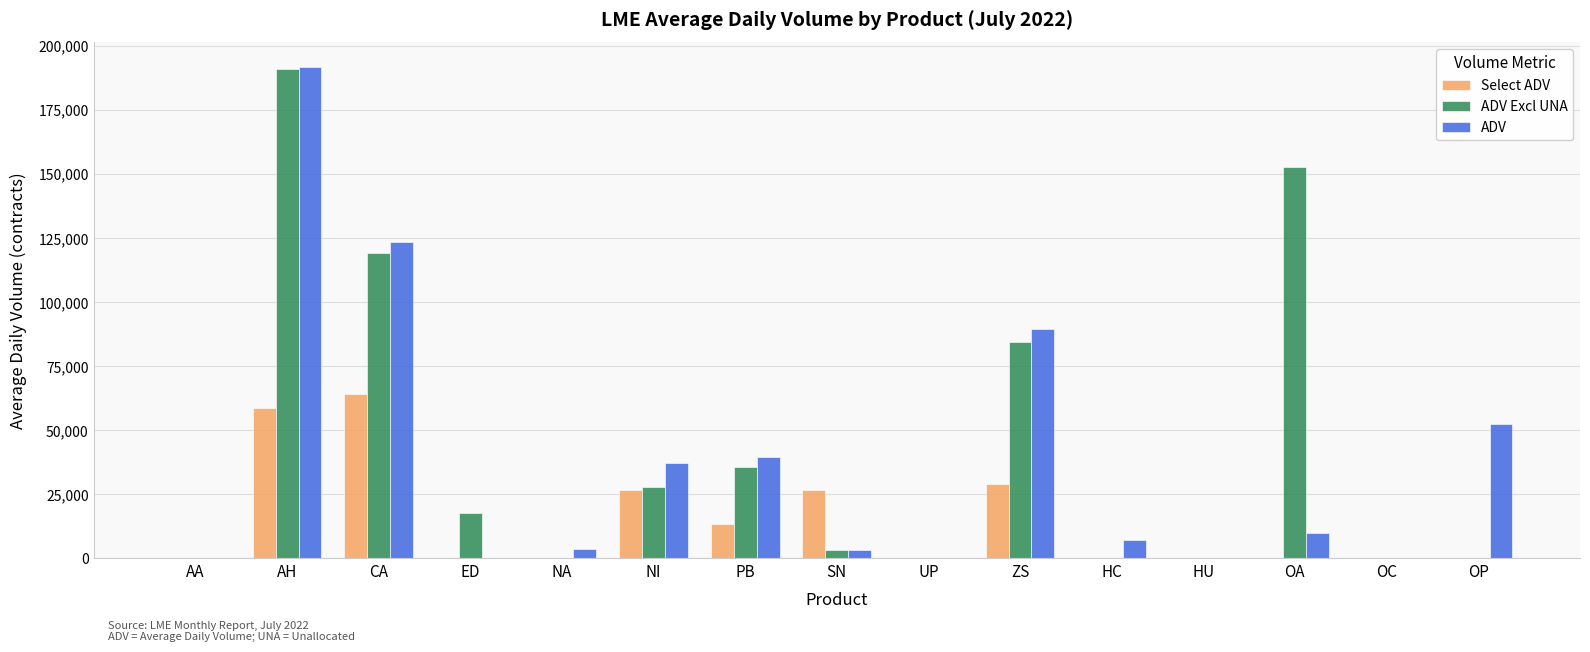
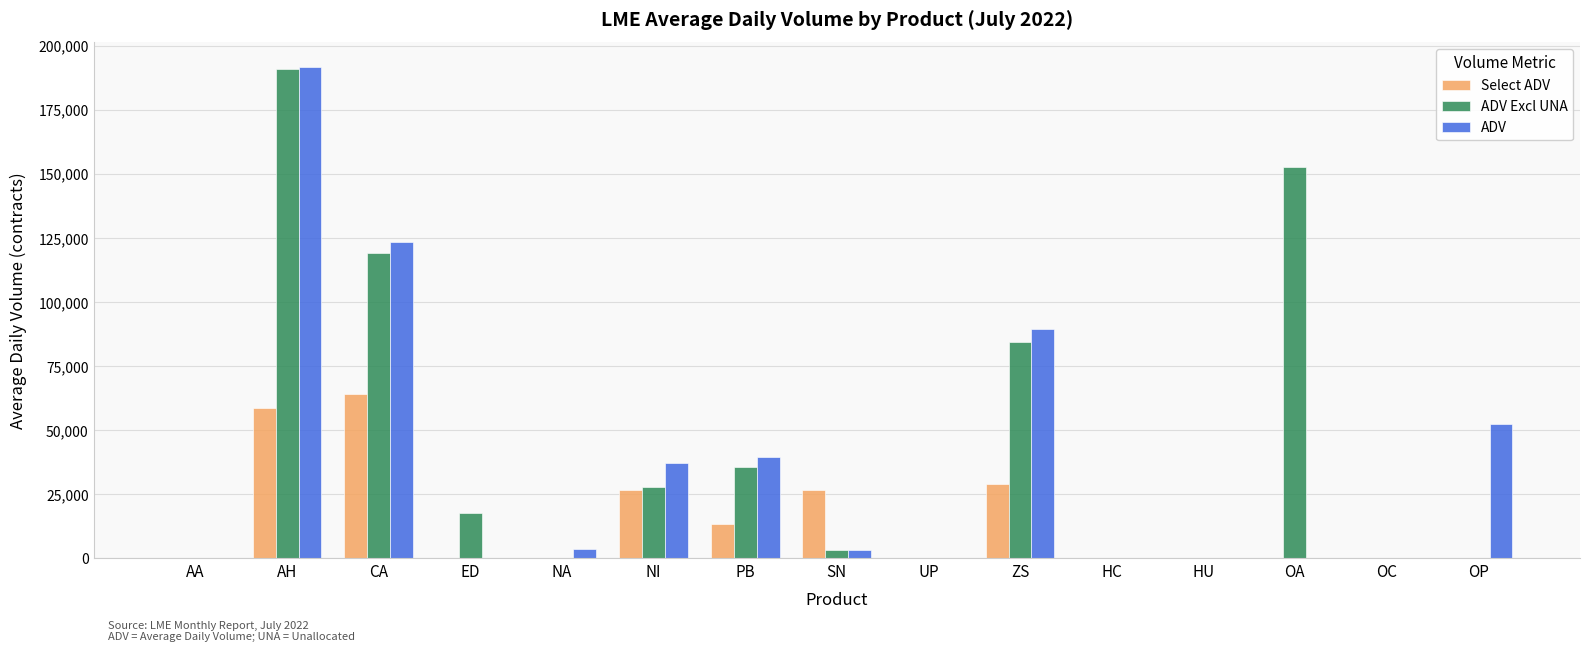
  {
    "Select ADV": {
      "AA": "0",
      "AH": "59,000",
      "CA": "64,000",
      "ED": "0",
      "NI": "27,000",
      "PB": "14,000",
      "SN": "27,000",
      "UP": "0",
      "ZS": "29,000",
      "OA": "0",
      "OC": "0",
      "OP": "0"
    },
    "ADV Excl UNA": {
      "AH": "191,000",
      "CA": "119,000",
      "ED": "18,000",
      "NI": "28,000",
      "PB": "36,000",
      "SN": "3,000",
      "ZS": "84,000",
      "OA": "153,000"
    },
    "ADV": {
      "AH": "192,000",
      "CA": "123,000",
      "NA": "4,000",
      "NI": "37,000",
      "PB": "40,000",
      "SN": "3,000",
      "ZS": "89,000",
-     "HC": "7,000",
-     "OA": "10,000",
+     "HC": "0",
+     "OA": "0",
      "OP": "53,000"
    }
  }
